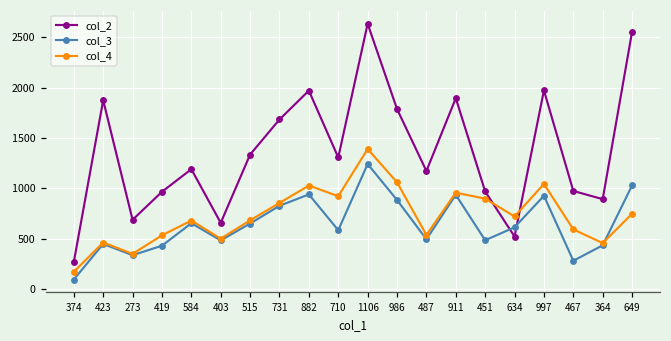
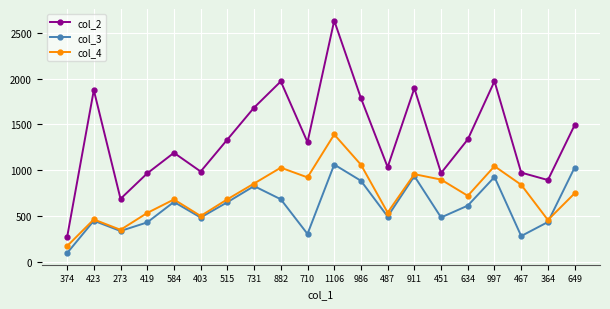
  {
    "col_2": {
      "374": 300,
      "423": 1900,
      "273": 700,
      "419": 1000,
      "584": 1200,
-     "403": 700,
+     "403": 1000,
      "515": 1300,
      "731": 1700,
      "882": 2000,
      "710": 1300,
      "1106": 2600,
      "986": 1800,
-     "487": 1200,
+     "487": 1000,
      "911": 1900,
      "451": 1000,
-     "634": 500,
+     "634": 1300,
      "997": 2000,
      "467": 1000,
      "364": 900,
-     "649": 2600
+     "649": 1500
    },
    "col_3": {
      "374": 100,
      "419": 400,
      "515": 700,
      "731": 800,
-     "882": 900,
-     "710": 600,
-     "1106": 1200,
+     "882": 700,
+     "710": 300,
+     "1106": 1100,
      "986": 900,
      "487": 500,
      "451": 500,
      "634": 600,
      "997": 900,
      "467": 300,
      "649": 1000
    },
    "col_4": {
      "374": 200,
      "419": 500,
      "515": 700,
      "731": 900,
      "882": 1000,
      "710": 900,
      "1106": 1400,
      "986": 1100,
      "487": 500,
      "451": 900,
      "634": 700,
      "997": 1000,
-     "467": 600,
+     "467": 800,
      "649": 700
    }
  }
